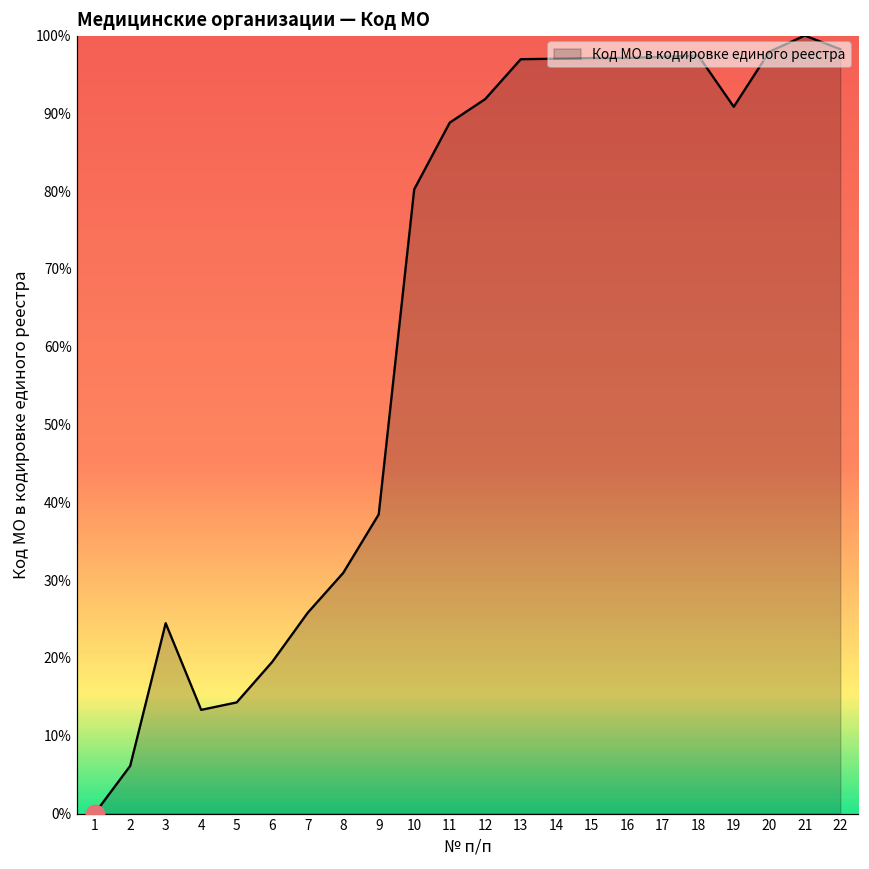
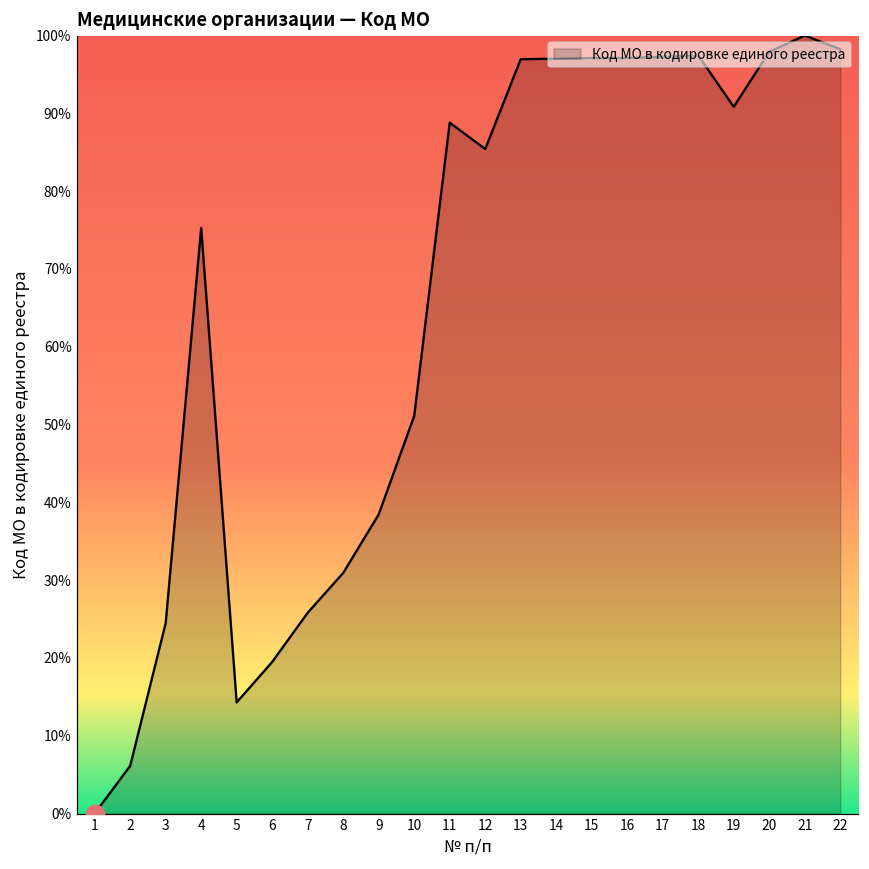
  {
    "Код МО в кодировке единого реестра": {
      "2": "6%",
      "3": "24%",
-     "4": "13%",
+     "4": "75%",
      "5": "14%",
      "6": "19%",
      "7": "26%",
      "8": "31%",
      "9": "38%",
-     "10": "80%",
+     "10": "51%",
      "11": "89%",
-     "12": "92%",
+     "12": "85%",
      "13": "97%",
      "19": "91%",
      "21": "100%"
    }
  }
